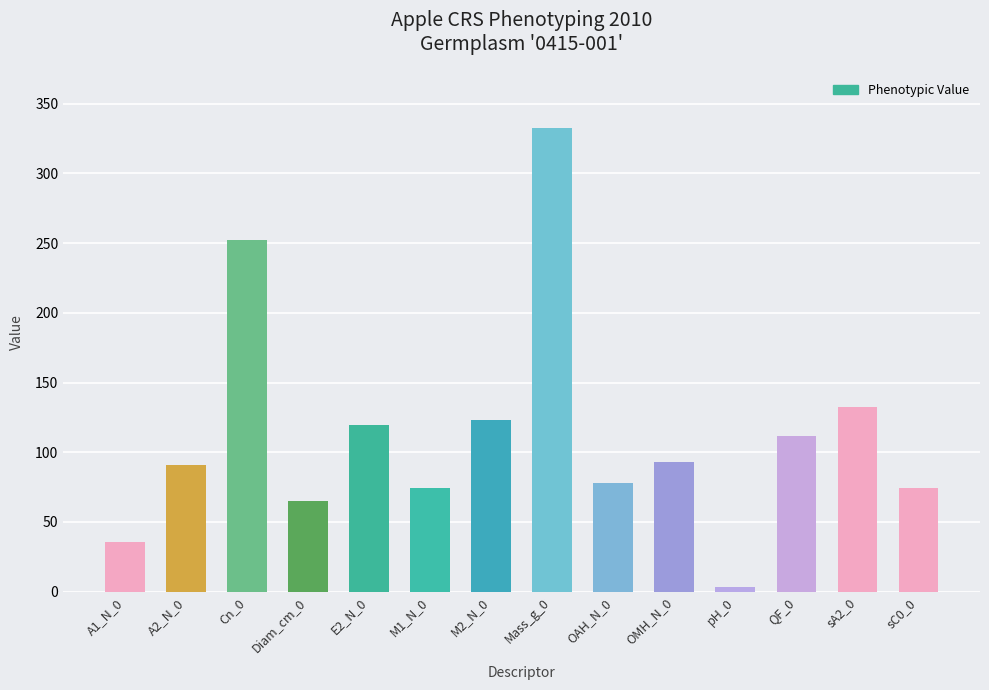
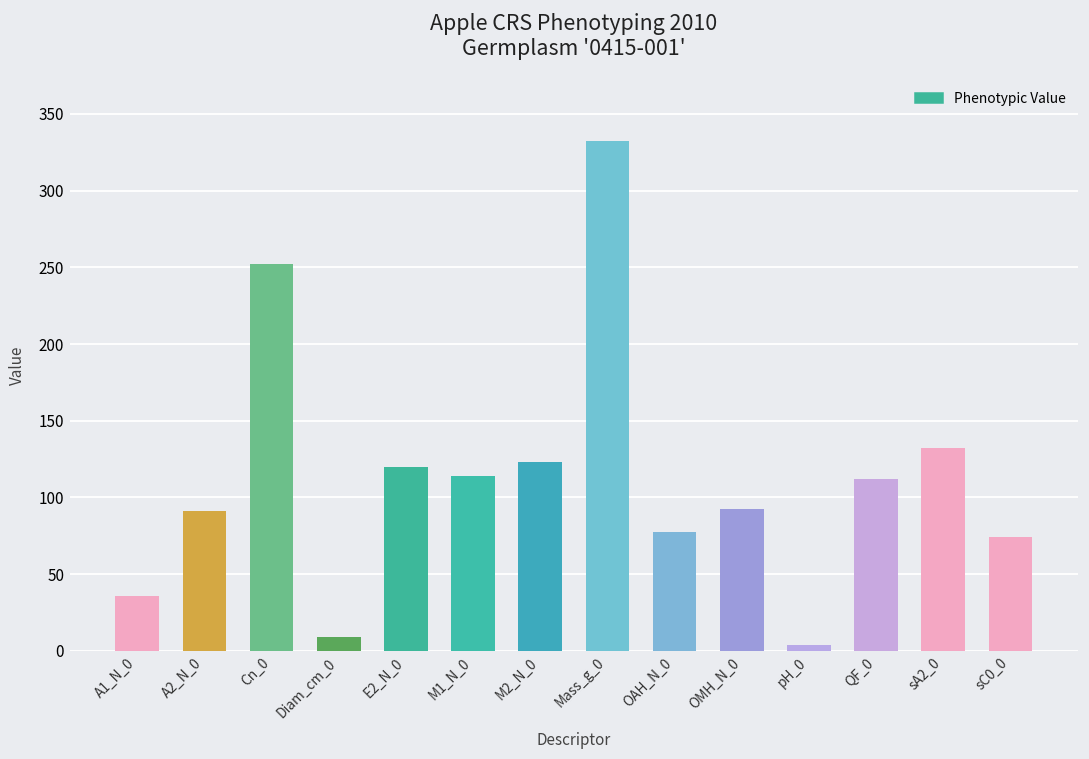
  {
    "A1_N_0": 36,
    "A2_N_0": 91,
    "Cn_0": 252,
-   "Diam_cm_0": 65,
+   "Diam_cm_0": 9,
    "E2_N_0": 120,
-   "M1_N_0": 74,
+   "M1_N_0": 114,
    "M2_N_0": 123,
    "Mass_g_0": 332,
    "OAH_N_0": 78,
    "OMH_N_0": 93,
    "pH_0": 4,
    "QF_0": 112,
    "sA2_0": 132,
    "sC0_0": 75
  }
